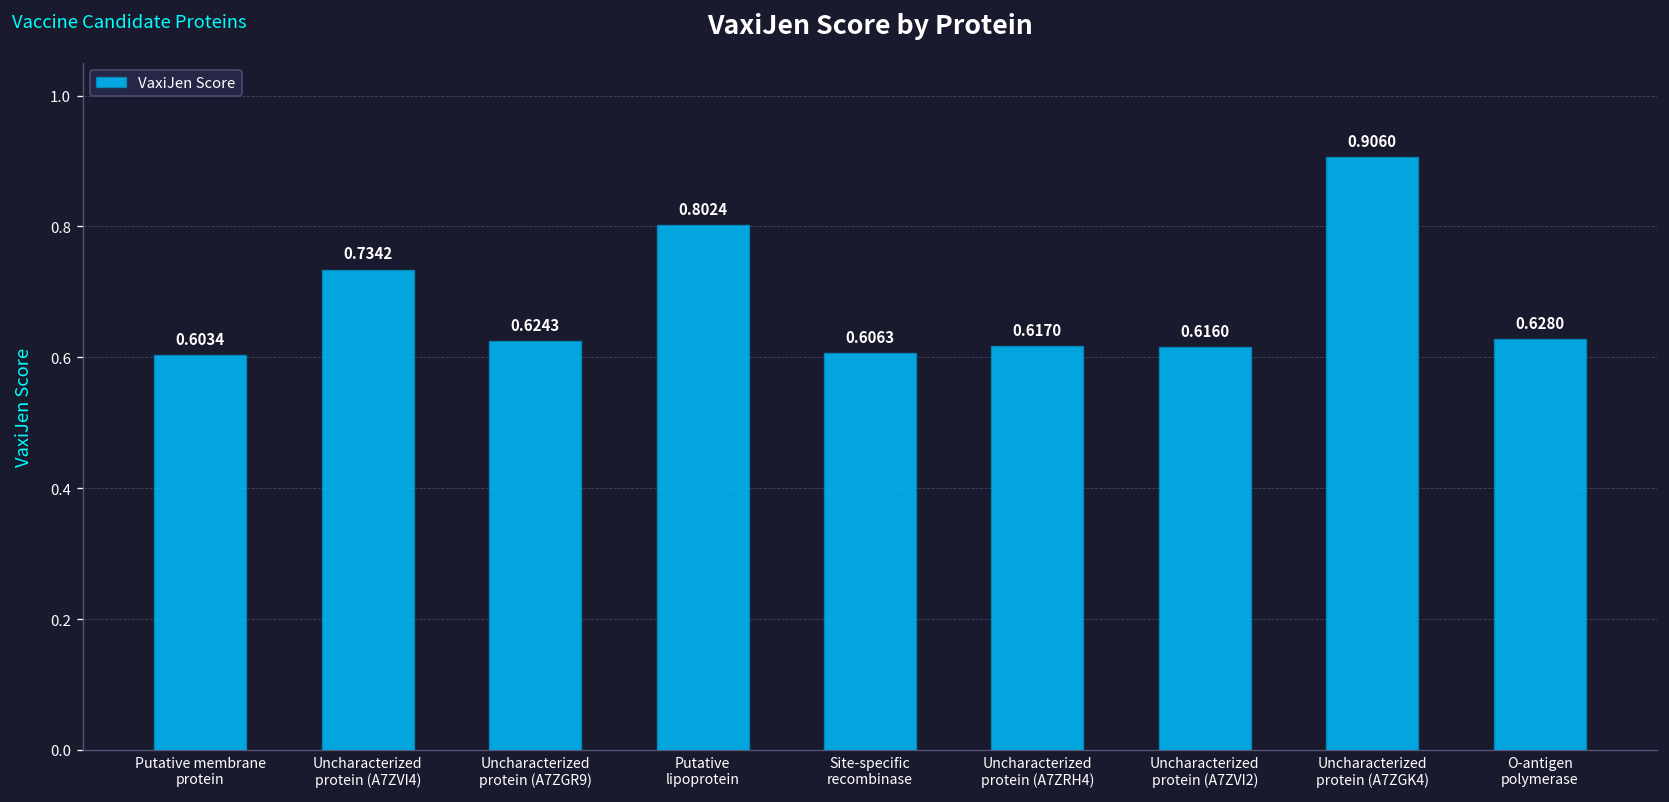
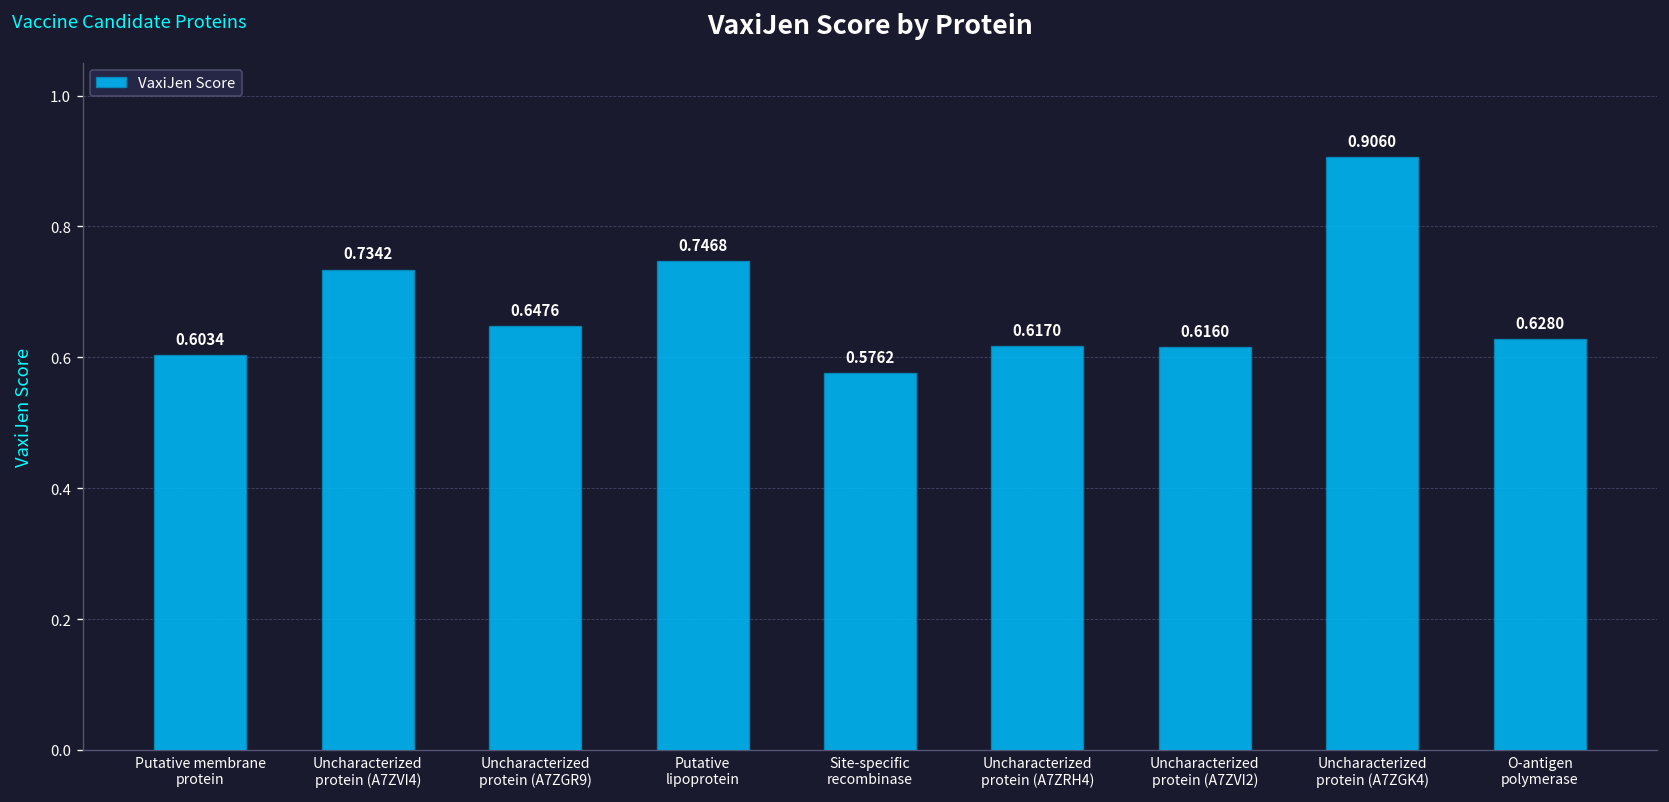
  {
    "Putative membrane protein": 0.6034,
    "Uncharacterized protein (A7ZVI4)": 0.7342,
-   "Uncharacterized protein (A7ZGR9)": 0.6243,
-   "Putative lipoprotein": 0.8024,
-   "Site-specific recombinase": 0.6063,
+   "Uncharacterized protein (A7ZGR9)": 0.6476,
+   "Putative lipoprotein": 0.7468,
+   "Site-specific recombinase": 0.5762,
    "Uncharacterized protein (A7ZRH4)": 0.6170,
    "Uncharacterized protein (A7ZVI2)": 0.6160,
    "Uncharacterized protein (A7ZGK4)": 0.9060,
    "O-antigen polymerase": 0.6280
  }
